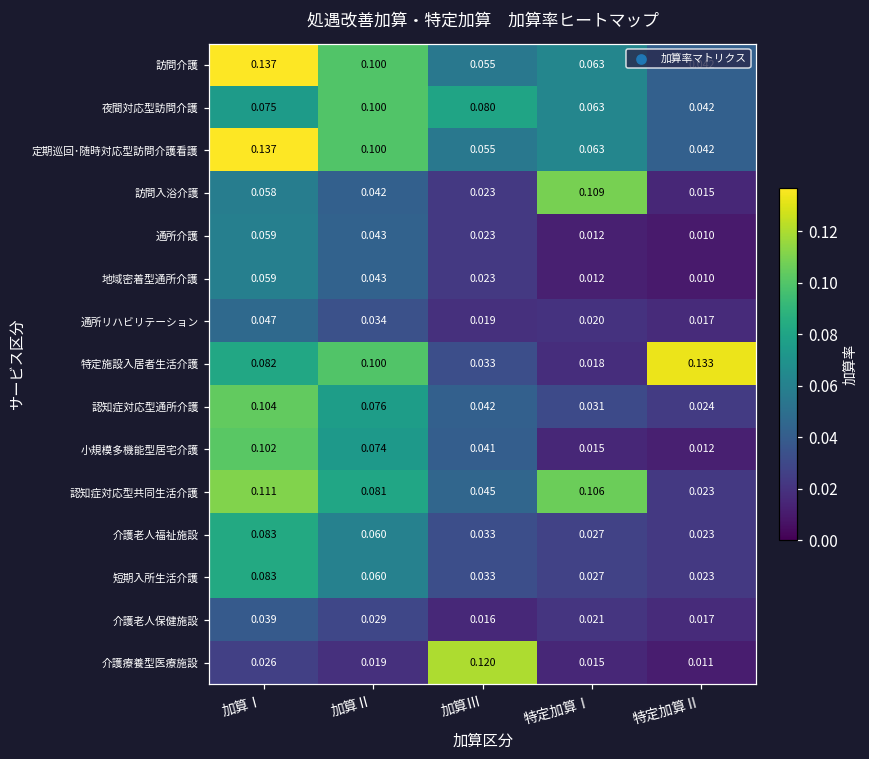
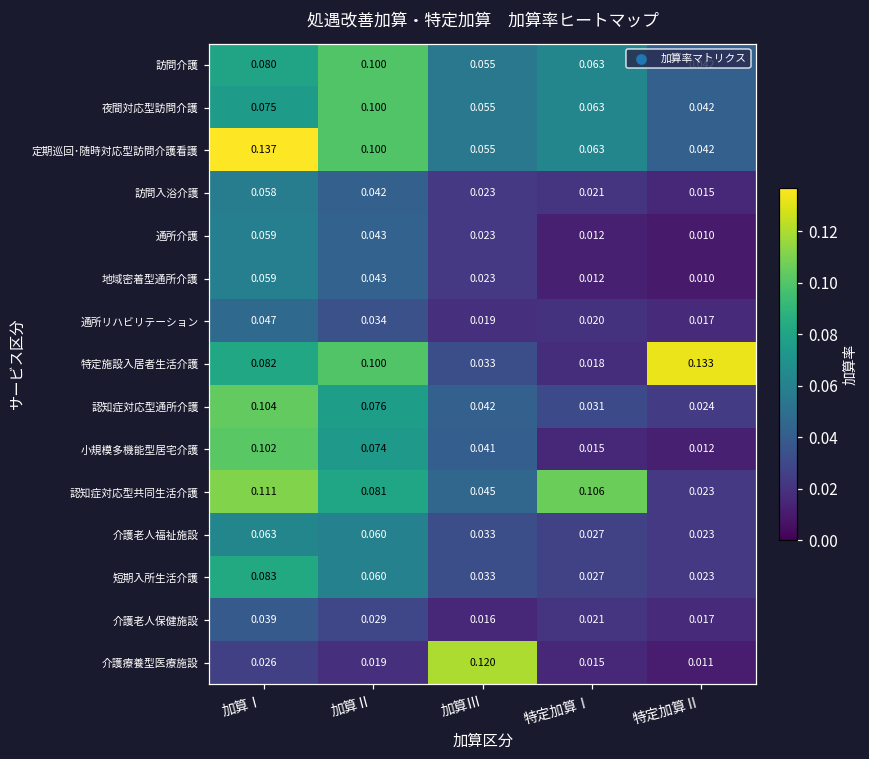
  {
    "訪問介護": {
-     "加算Ⅰ": 0.137,
+     "加算Ⅰ": 0.080,
      "加算Ⅱ": 0.100,
      "加算Ⅲ": 0.055,
      "特定加算Ⅰ": 0.063
    },
    "夜間対応型訪問介護": {
      "加算Ⅰ": 0.075,
      "加算Ⅱ": 0.100,
-     "加算Ⅲ": 0.080,
+     "加算Ⅲ": 0.055,
      "特定加算Ⅰ": 0.063,
      "特定加算Ⅱ": 0.042
    },
    "定期巡回･随時対応型訪問介護看護": {
      "加算Ⅰ": 0.137,
      "加算Ⅱ": 0.100,
      "加算Ⅲ": 0.055,
      "特定加算Ⅰ": 0.063,
      "特定加算Ⅱ": 0.042
    },
    "訪問入浴介護": {
      "加算Ⅰ": 0.058,
      "加算Ⅱ": 0.042,
      "加算Ⅲ": 0.023,
-     "特定加算Ⅰ": 0.109,
+     "特定加算Ⅰ": 0.021,
      "特定加算Ⅱ": 0.015
    },
    "通所介護": {
      "加算Ⅰ": 0.059,
      "加算Ⅱ": 0.043,
      "加算Ⅲ": 0.023,
      "特定加算Ⅰ": 0.012,
      "特定加算Ⅱ": 0.010
    },
    "地域密着型通所介護": {
      "加算Ⅰ": 0.059,
      "加算Ⅱ": 0.043,
      "加算Ⅲ": 0.023,
      "特定加算Ⅰ": 0.012,
      "特定加算Ⅱ": 0.010
    },
    "通所リハビリテーション": {
      "加算Ⅰ": 0.047,
      "加算Ⅱ": 0.034,
      "加算Ⅲ": 0.019,
      "特定加算Ⅰ": 0.020,
      "特定加算Ⅱ": 0.017
    },
    "特定施設入居者生活介護": {
      "加算Ⅰ": 0.082,
      "加算Ⅱ": 0.100,
      "加算Ⅲ": 0.033,
      "特定加算Ⅰ": 0.018,
      "特定加算Ⅱ": 0.133
    },
    "認知症対応型通所介護": {
      "加算Ⅰ": 0.104,
      "加算Ⅱ": 0.076,
      "加算Ⅲ": 0.042,
      "特定加算Ⅰ": 0.031,
      "特定加算Ⅱ": 0.024
    },
    "小規模多機能型居宅介護": {
      "加算Ⅰ": 0.102,
      "加算Ⅱ": 0.074,
      "加算Ⅲ": 0.041,
      "特定加算Ⅰ": 0.015,
      "特定加算Ⅱ": 0.012
    },
    "認知症対応型共同生活介護": {
      "加算Ⅰ": 0.111,
      "加算Ⅱ": 0.081,
      "加算Ⅲ": 0.045,
      "特定加算Ⅰ": 0.106,
      "特定加算Ⅱ": 0.023
    },
    "介護老人福祉施設": {
-     "加算Ⅰ": 0.083,
+     "加算Ⅰ": 0.063,
      "加算Ⅱ": 0.060,
      "加算Ⅲ": 0.033,
      "特定加算Ⅰ": 0.027,
      "特定加算Ⅱ": 0.023
    },
    "短期入所生活介護": {
      "加算Ⅰ": 0.083,
      "加算Ⅱ": 0.060,
      "加算Ⅲ": 0.033,
      "特定加算Ⅰ": 0.027,
      "特定加算Ⅱ": 0.023
    },
    "介護老人保健施設": {
      "加算Ⅰ": 0.039,
      "加算Ⅱ": 0.029,
      "加算Ⅲ": 0.016,
      "特定加算Ⅰ": 0.021,
      "特定加算Ⅱ": 0.017
    },
    "介護療養型医療施設": {
      "加算Ⅰ": 0.026,
      "加算Ⅱ": 0.019,
      "加算Ⅲ": 0.120,
      "特定加算Ⅰ": 0.015,
      "特定加算Ⅱ": 0.011
    }
  }
